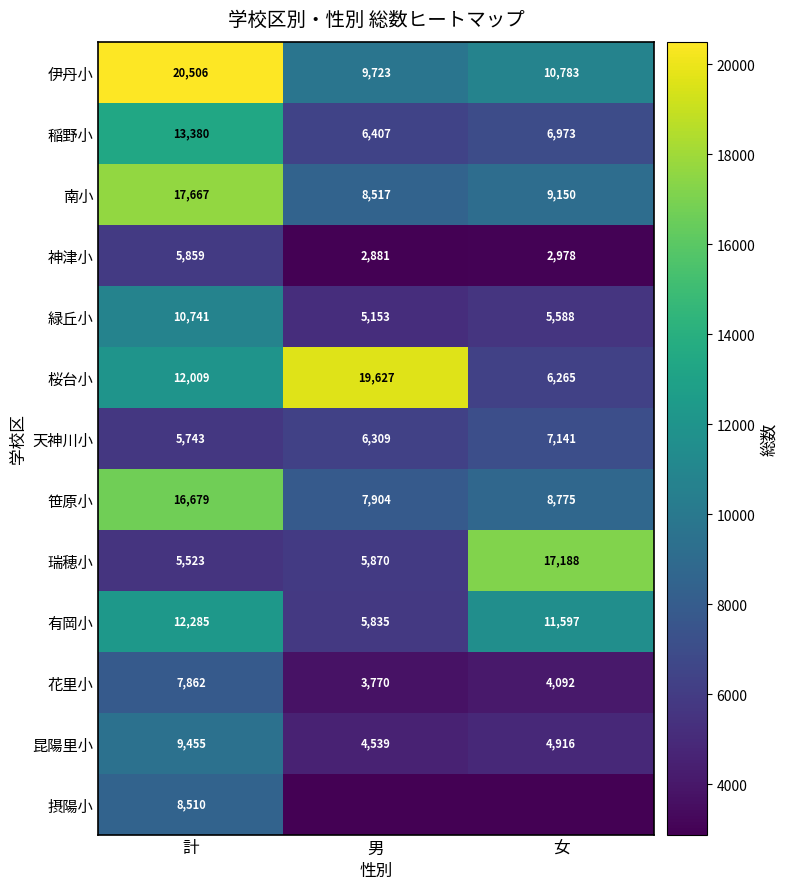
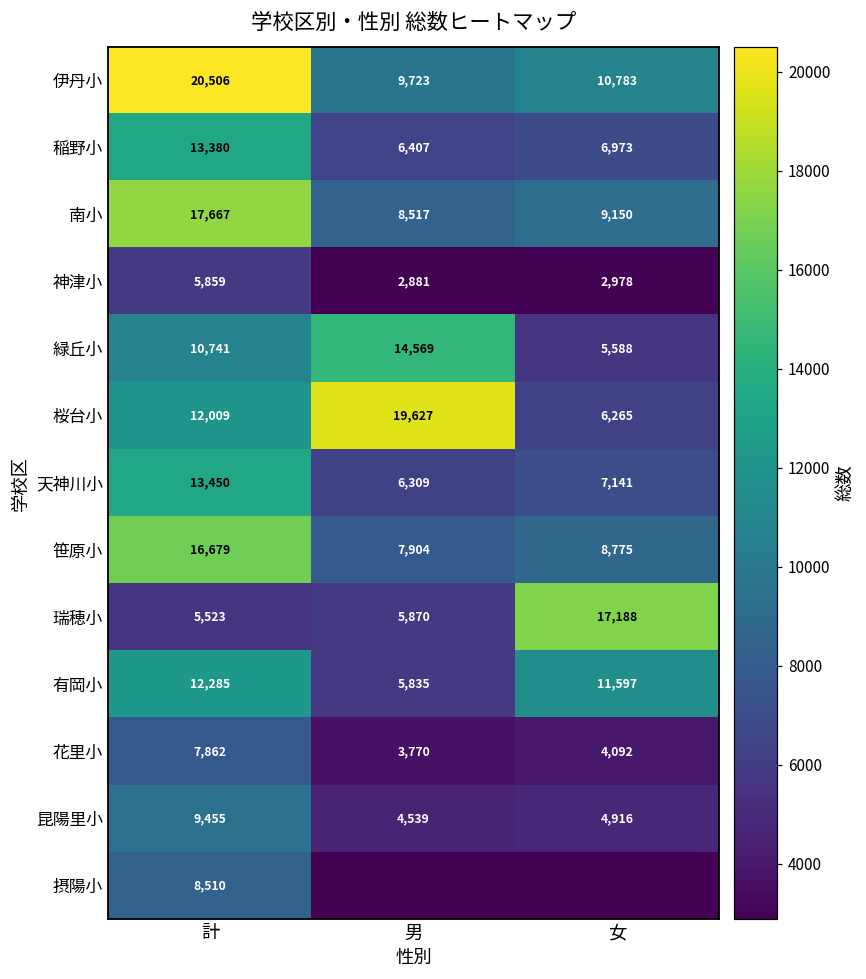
  {
    "伊丹小": {
      "計": "20,506",
      "男": "9,723",
      "女": "10,783"
    },
    "稲野小": {
      "計": "13,380",
      "男": "6,407",
      "女": "6,973"
    },
    "南小": {
      "計": "17,667",
      "男": "8,517",
      "女": "9,150"
    },
    "神津小": {
      "計": "5,859",
      "男": "2,881",
      "女": "2,978"
    },
    "緑丘小": {
      "計": "10,741",
-     "男": "5,153",
+     "男": "14,569",
      "女": "5,588"
    },
    "桜台小": {
      "計": "12,009",
      "男": "19,627",
      "女": "6,265"
    },
    "天神川小": {
-     "計": "5,743",
+     "計": "13,450",
      "男": "6,309",
      "女": "7,141"
    },
    "笹原小": {
      "計": "16,679",
      "男": "7,904",
      "女": "8,775"
    },
    "瑞穂小": {
      "計": "5,523",
      "男": "5,870",
      "女": "17,188"
    },
    "有岡小": {
      "計": "12,285",
      "男": "5,835",
      "女": "11,597"
    },
    "花里小": {
      "計": "7,862",
      "男": "3,770",
      "女": "4,092"
    },
    "昆陽里小": {
      "計": "9,455",
      "男": "4,539",
      "女": "4,916"
    },
    "摂陽小": {
      "計": "8,510"
    }
  }
